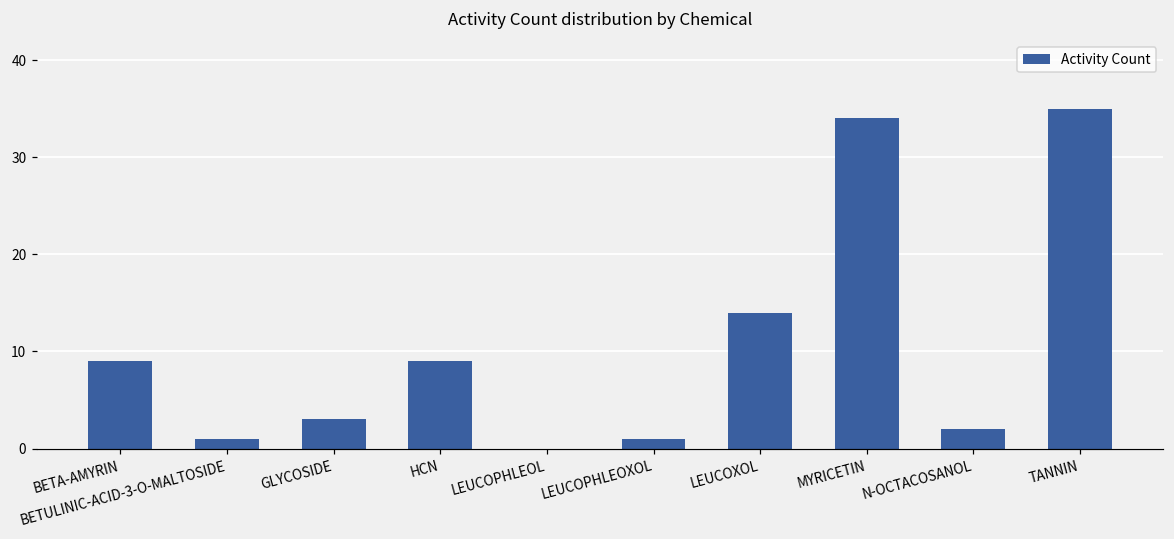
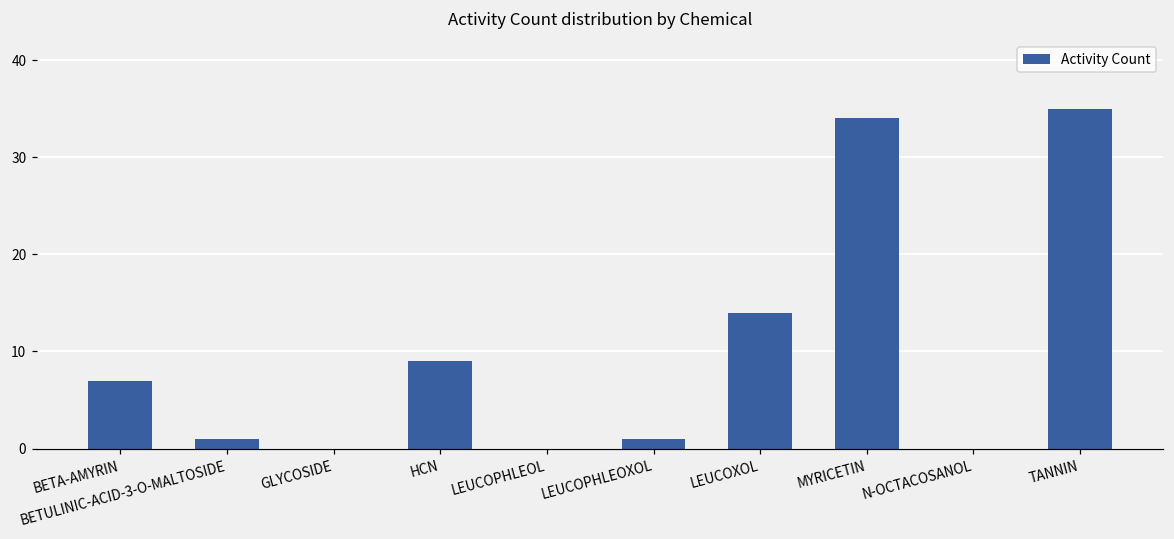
  {
-   "BETA-AMYRIN": 9,
+   "BETA-AMYRIN": 7,
    "BETULINIC-ACID-3-O-MALTOSIDE": 1,
-   "GLYCOSIDE": 3,
+   "GLYCOSIDE": 0,
    "HCN": 9,
    "LEUCOPHLEOL": 0,
    "LEUCOPHLEOXOL": 1,
    "LEUCOXOL": 14,
    "MYRICETIN": 34,
-   "N-OCTACOSANOL": 2,
+   "N-OCTACOSANOL": 0,
    "TANNIN": 35
  }
